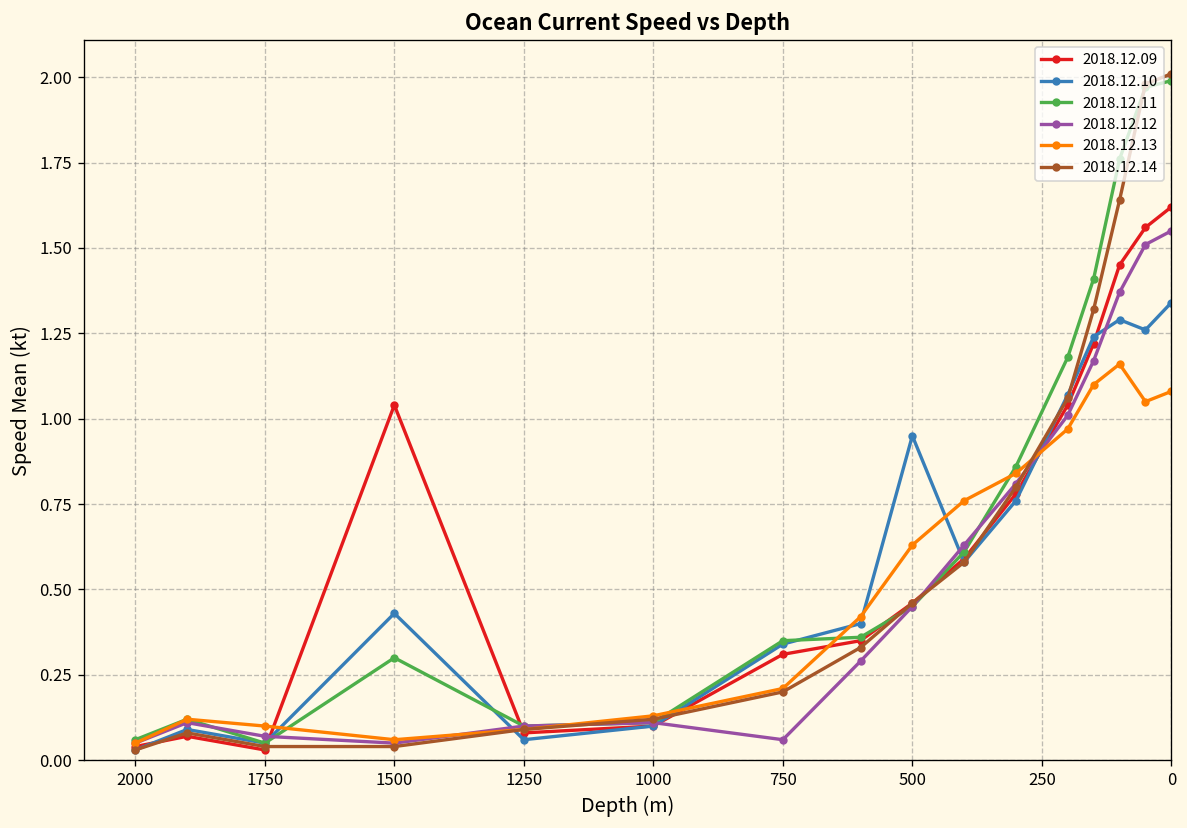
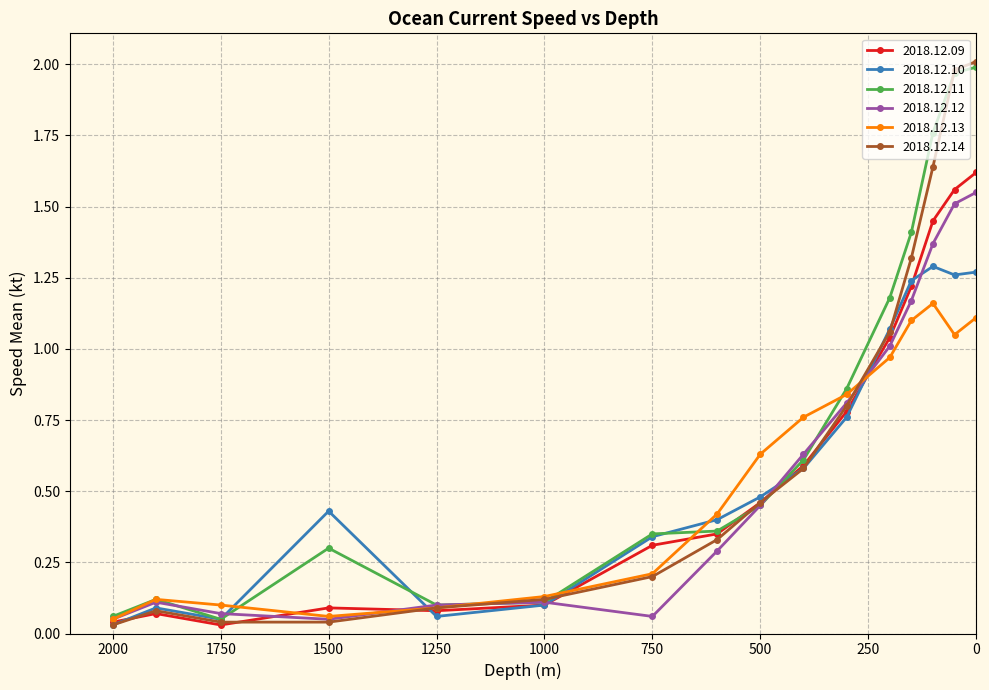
  {
    "2018.12.09": {
      "2000": 0.04,
      "1750": 0.03,
-     "1500": 1.04,
+     "1500": 0.09,
      "1250": 0.08,
      "750": 0.31,
      "0": 1.62
    },
    "2018.12.10": {
      "1500": 0.43,
      "1250": 0.06,
      "750": 0.34,
-     "500": 0.95,
-     "0": 1.34
+     "500": 0.48,
+     "0": 1.27
    },
    "2018.12.11": {
      "2000": 0.06,
      "1500": 0.30,
      "750": 0.35,
      "0": 1.99
    },
    "2018.12.12": {
      "1750": 0.07,
      "1500": 0.05,
      "750": 0.06,
      "0": 1.55
    },
    "2018.12.13": {
      "1750": 0.10,
      "1500": 0.06,
      "1000": 0.13,
      "750": 0.21,
      "500": 0.63,
-     "0": 1.08
+     "0": 1.11
    },
    "2018.12.14": {
      "1750": 0.04,
      "1500": 0.04,
      "1000": 0.12,
      "750": 0.20,
      "0": 2.01
    }
  }
